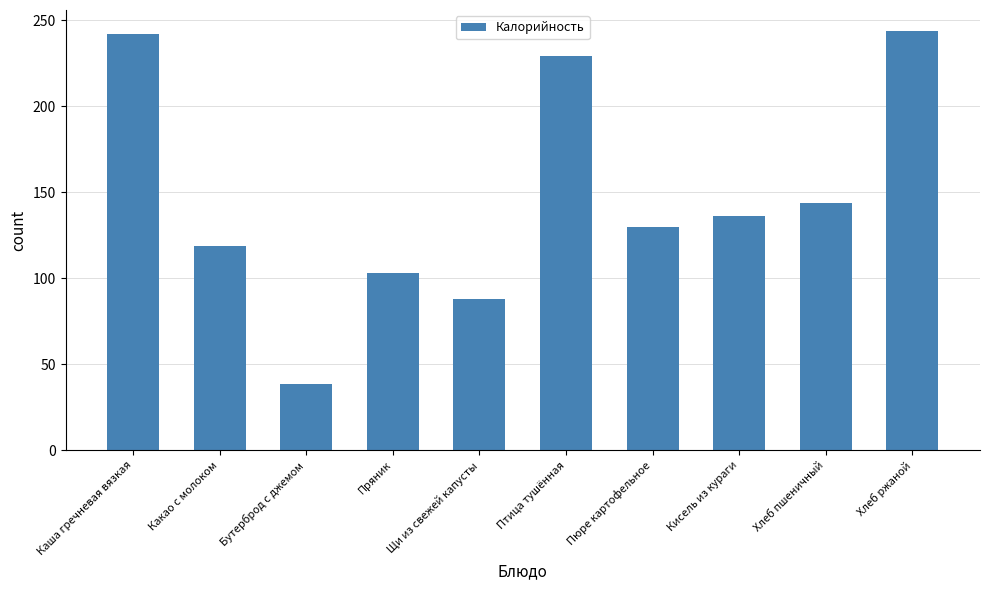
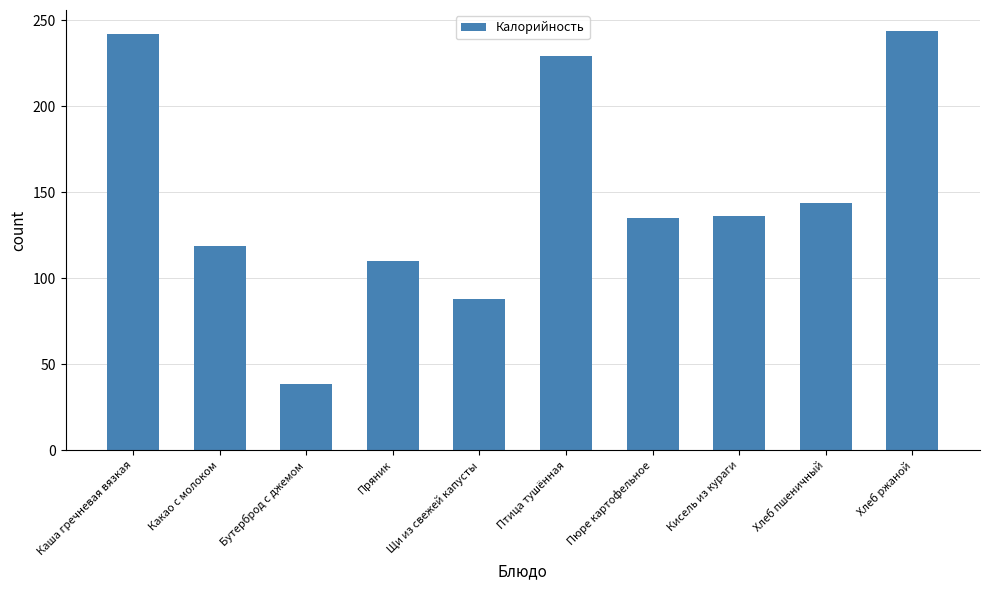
  {
    "Каша гречневая вязкая": 242,
    "Какао с молоком": 119,
    "Бутерброд с джемом": 38,
-   "Пряник": 103,
+   "Пряник": 110,
    "Щи из свежей капусты": 88,
    "Птица тушённая": 229,
-   "Пюре картофельное": 130,
+   "Пюре картофельное": 135,
    "Кисель из кураги": 136,
    "Хлеб пшеничный": 144,
    "Хлеб ржаной": 244
  }
